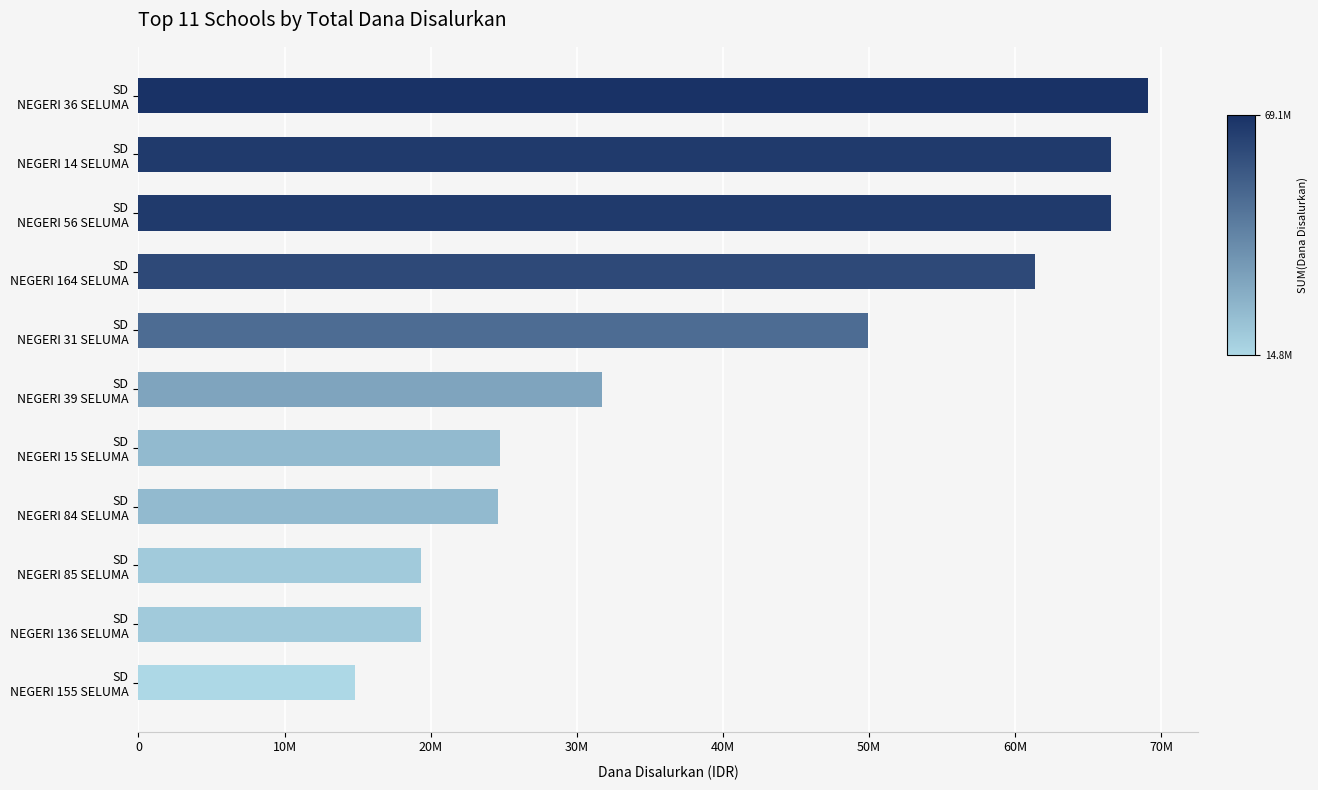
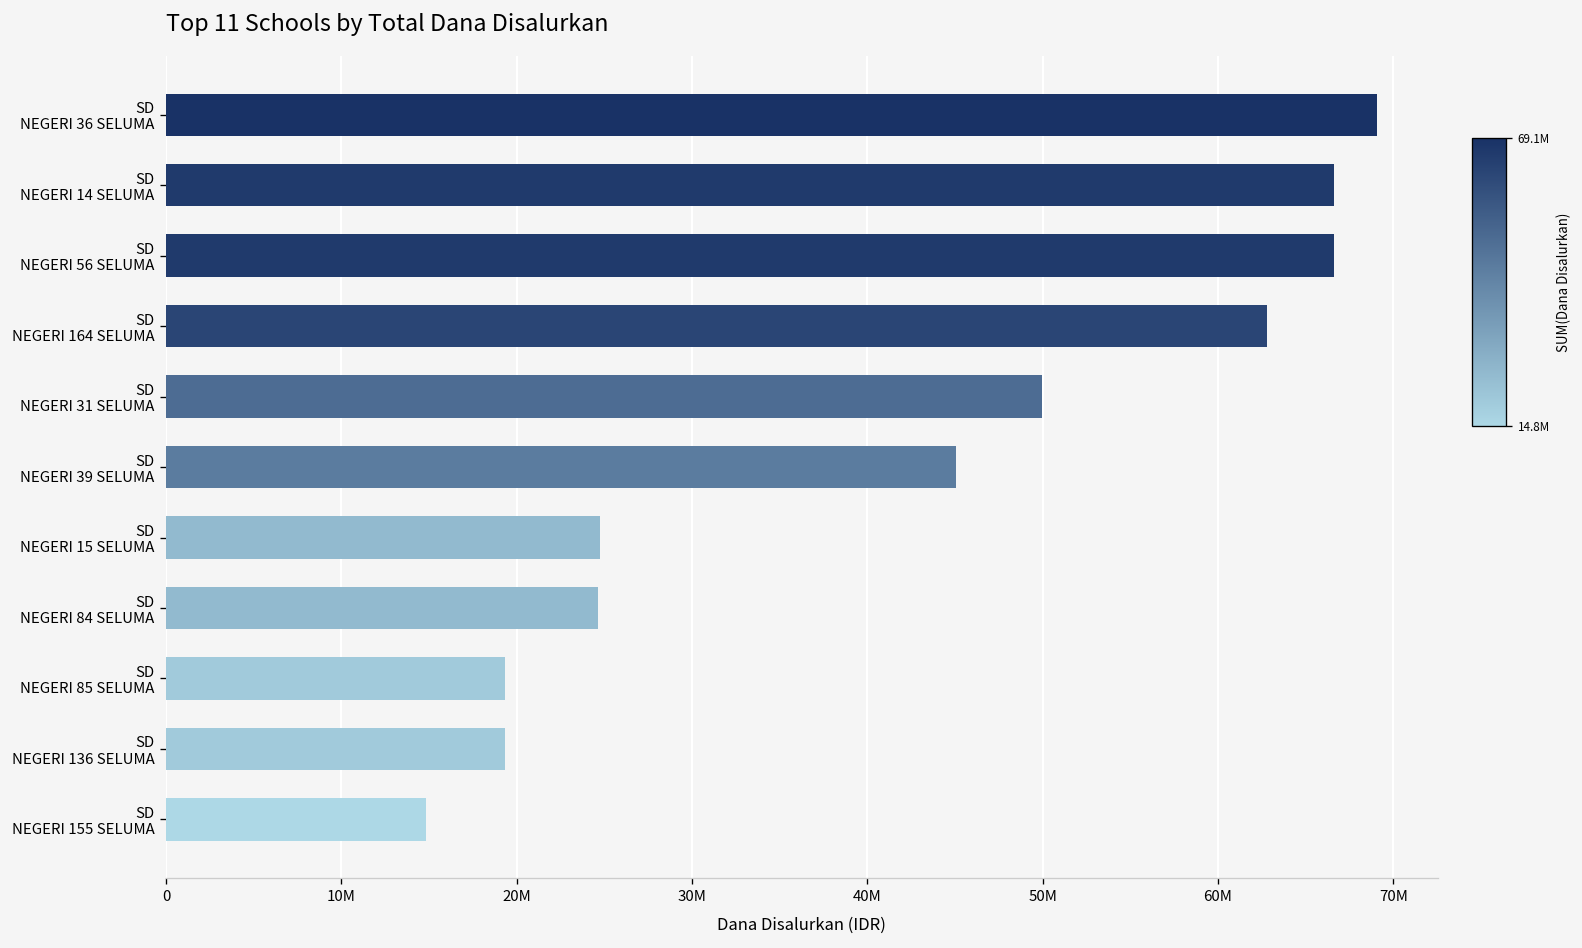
  {
    "SD NEGERI 36 SELUMA": 69100000,
    "SD NEGERI 14 SELUMA": 66600000,
    "SD NEGERI 56 SELUMA": 66600000,
-   "SD NEGERI 164 SELUMA": 61400000,
+   "SD NEGERI 164 SELUMA": 62800000,
    "SD NEGERI 31 SELUMA": 50000000,
-   "SD NEGERI 39 SELUMA": 31700000,
+   "SD NEGERI 39 SELUMA": 45000000,
    "SD NEGERI 15 SELUMA": 24800000,
    "SD NEGERI 84 SELUMA": 24600000,
    "SD NEGERI 85 SELUMA": 19400000,
    "SD NEGERI 136 SELUMA": 19400000,
    "SD NEGERI 155 SELUMA": 14800000
  }
